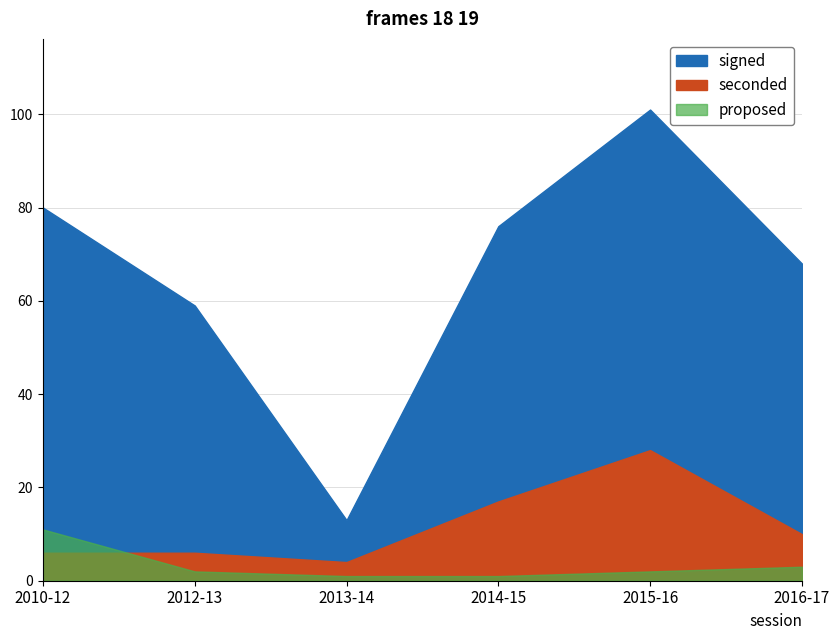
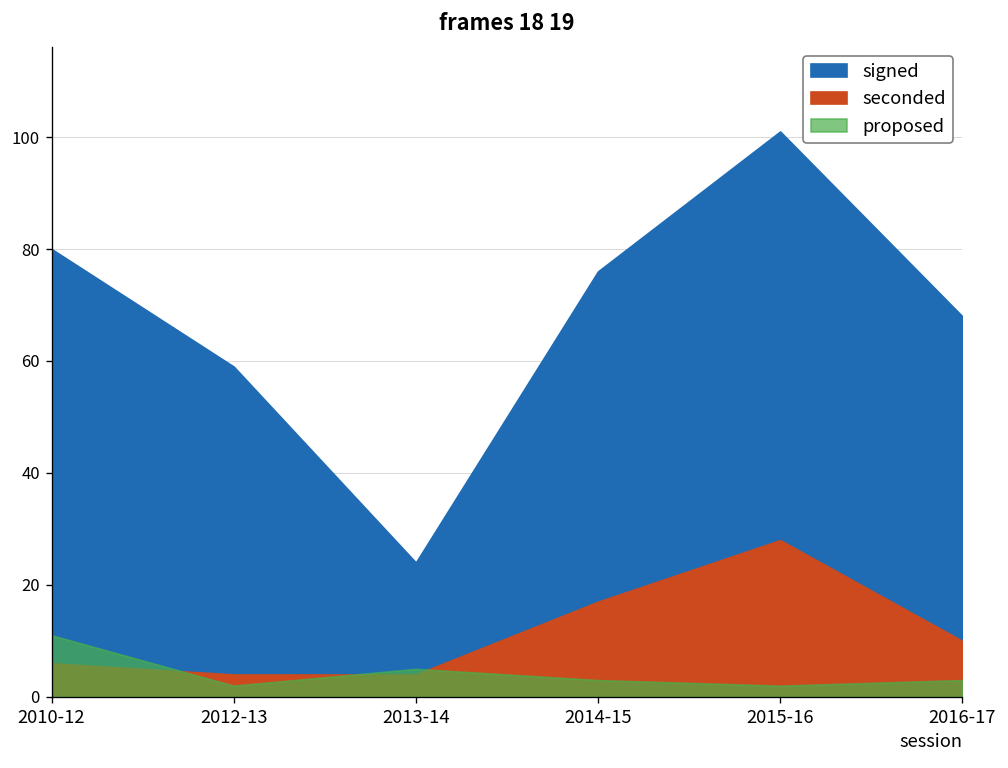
  {
    "signed": {
      "2010-12": 80,
      "2012-13": 59,
-     "2013-14": 13,
+     "2013-14": 24,
      "2014-15": 76,
      "2015-16": 101,
      "2016-17": 68
    },
    "seconded": {
      "2010-12": 6,
-     "2012-13": 6,
+     "2012-13": 4,
      "2013-14": 4,
      "2014-15": 17,
      "2015-16": 28,
      "2016-17": 10
    },
    "proposed": {
      "2010-12": 11,
      "2012-13": 2,
-     "2013-14": 1,
-     "2014-15": 1,
+     "2013-14": 5,
+     "2014-15": 3,
      "2015-16": 2,
      "2016-17": 3
    }
  }
